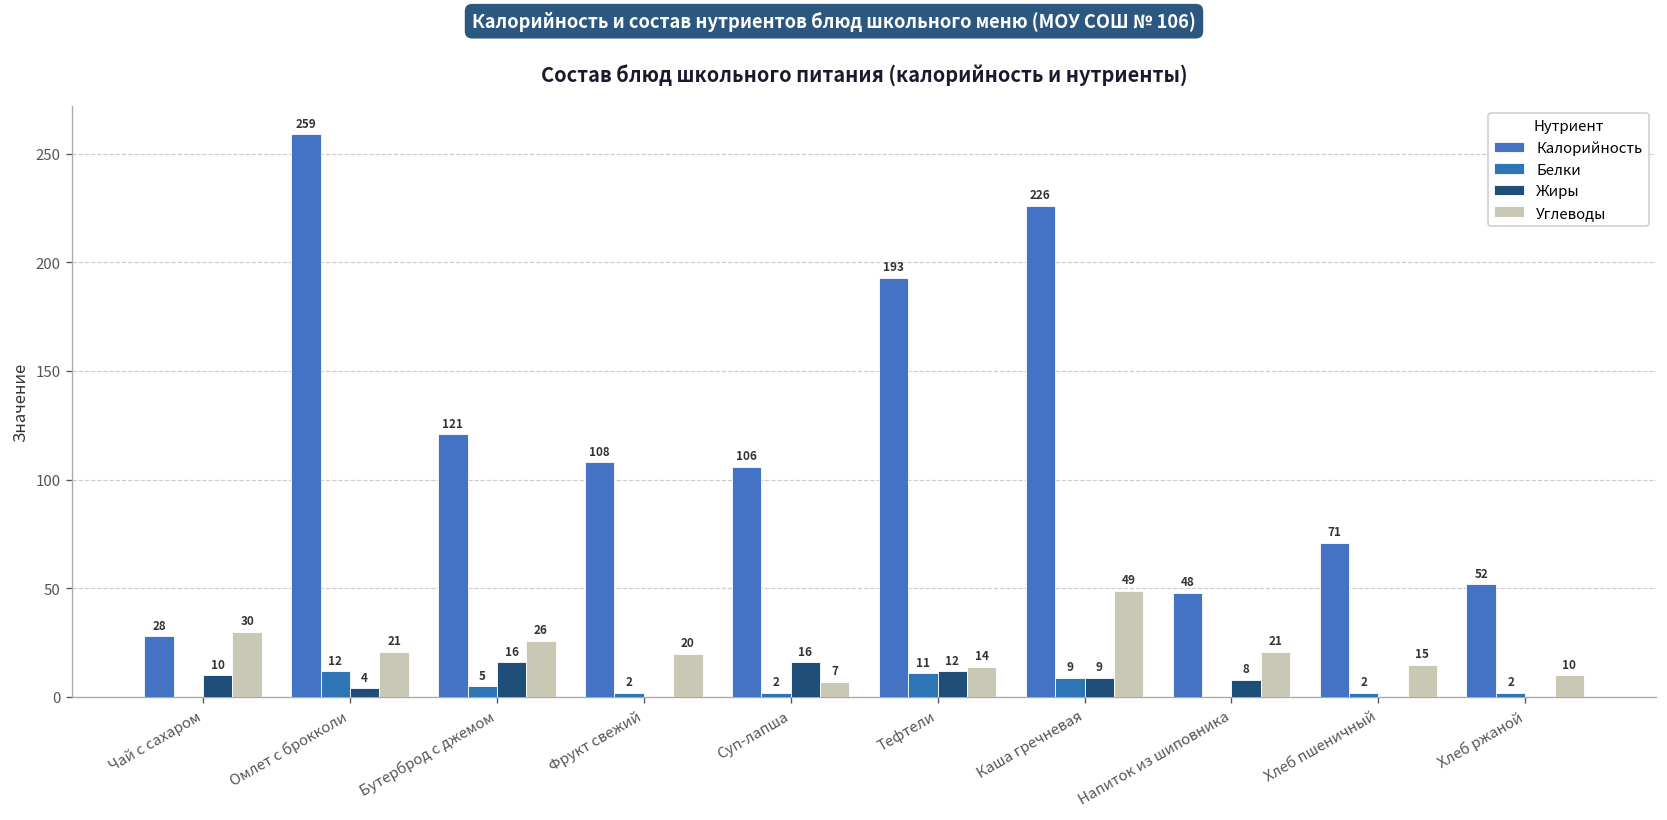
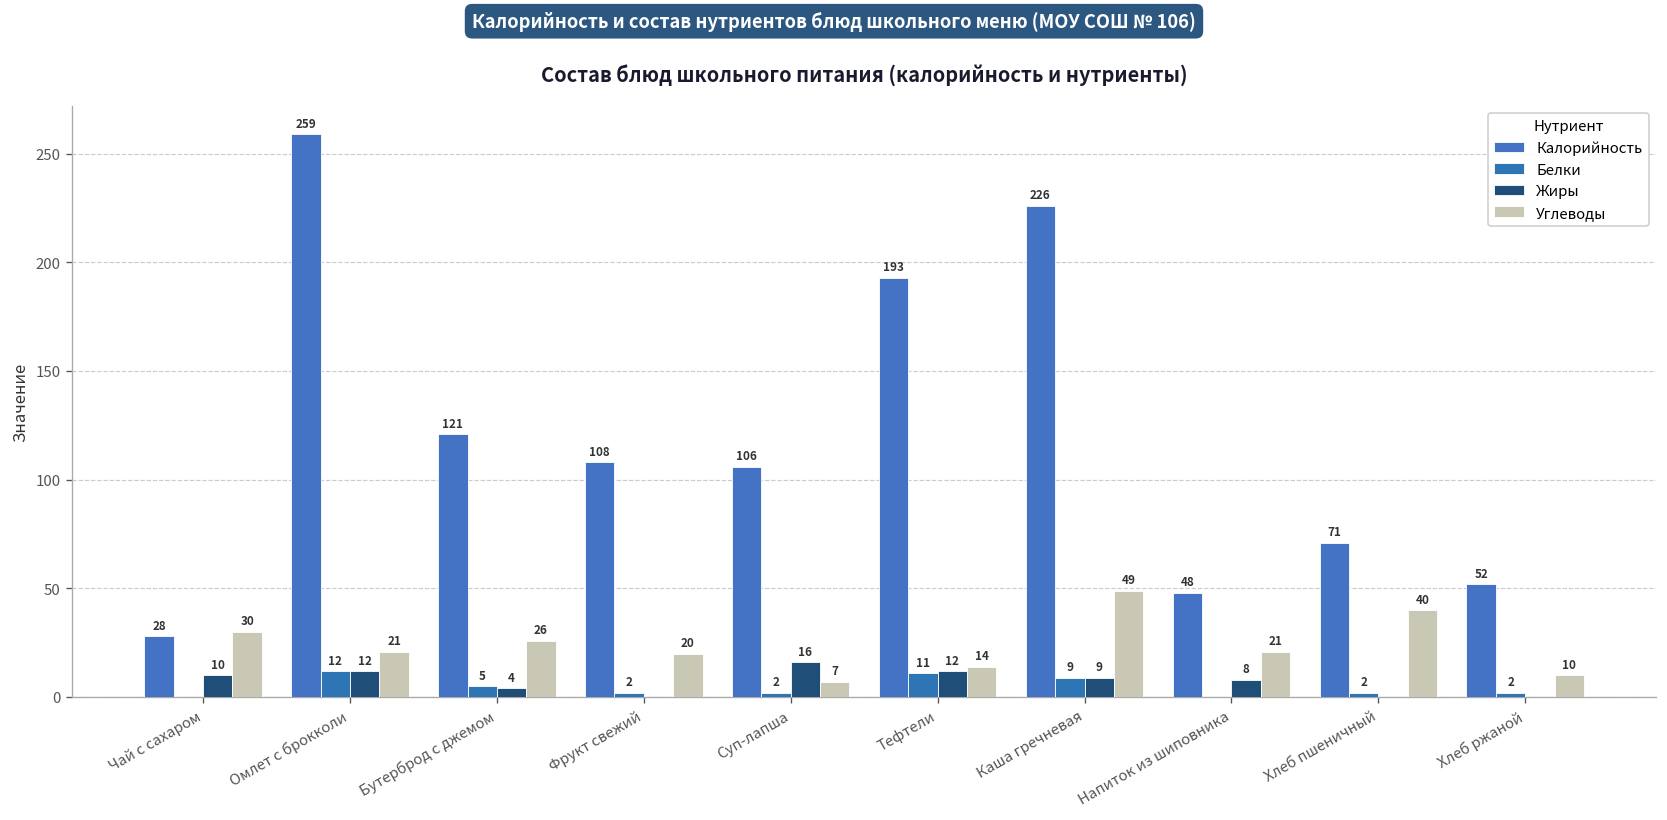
  {
    "Жиры": {
      "Чай с сахаром": 10,
-     "Омлет с брокколи": 4,
-     "Бутерброд с джемом": 16,
+     "Омлет с брокколи": 12,
+     "Бутерброд с джемом": 4,
      "Суп-лапша": 16,
      "Тефтели": 12,
      "Каша гречневая": 9,
      "Напиток из шиповника": 8
    },
    "Углеводы": {
      "Чай с сахаром": 30,
      "Омлет с брокколи": 21,
      "Бутерброд с джемом": 26,
      "Фрукт свежий": 20,
      "Суп-лапша": 7,
      "Тефтели": 14,
      "Каша гречневая": 49,
      "Напиток из шиповника": 21,
-     "Хлеб пшеничный": 15,
+     "Хлеб пшеничный": 40,
      "Хлеб ржаной": 10
    }
  }
